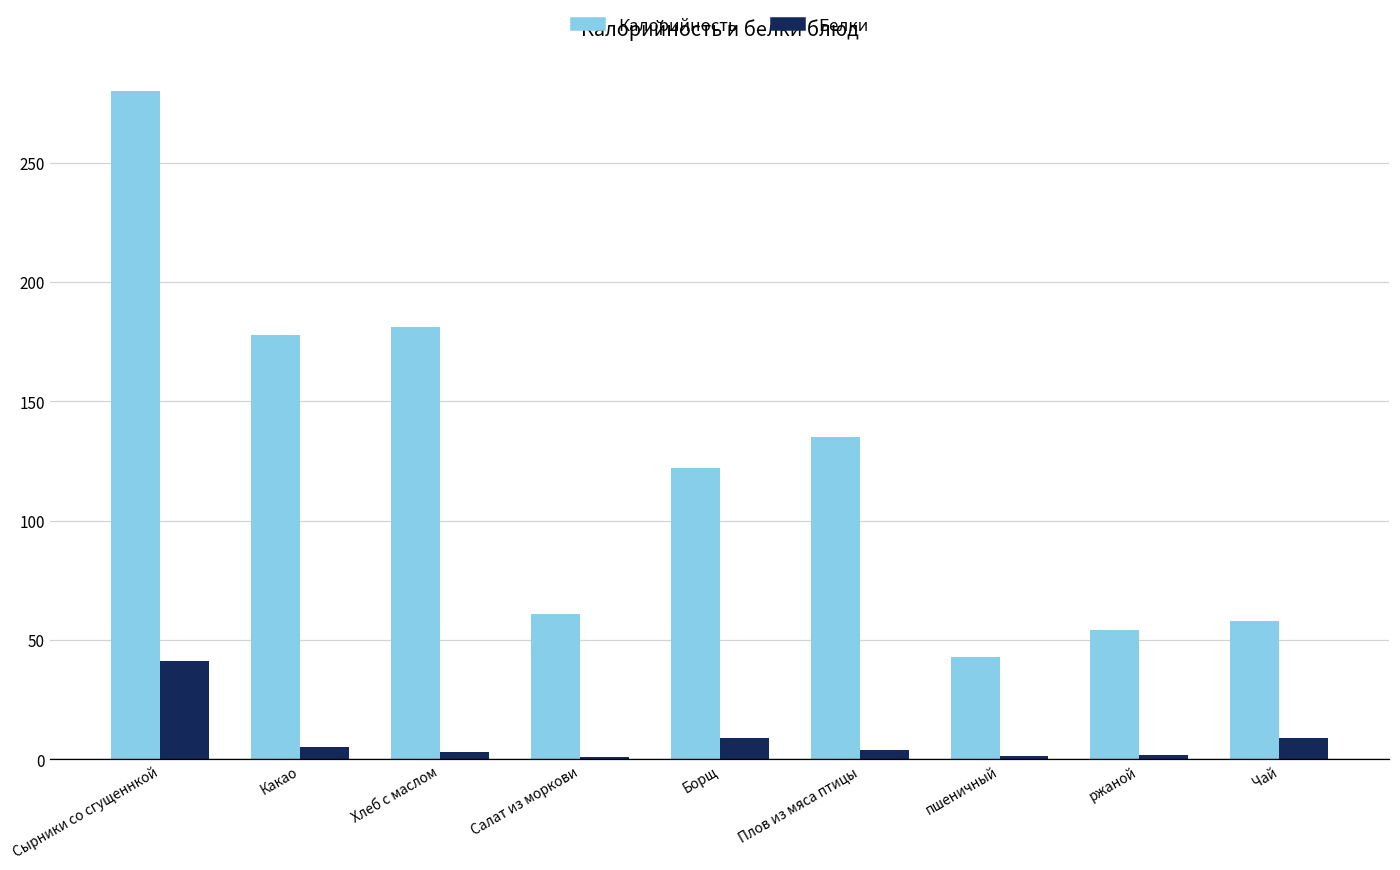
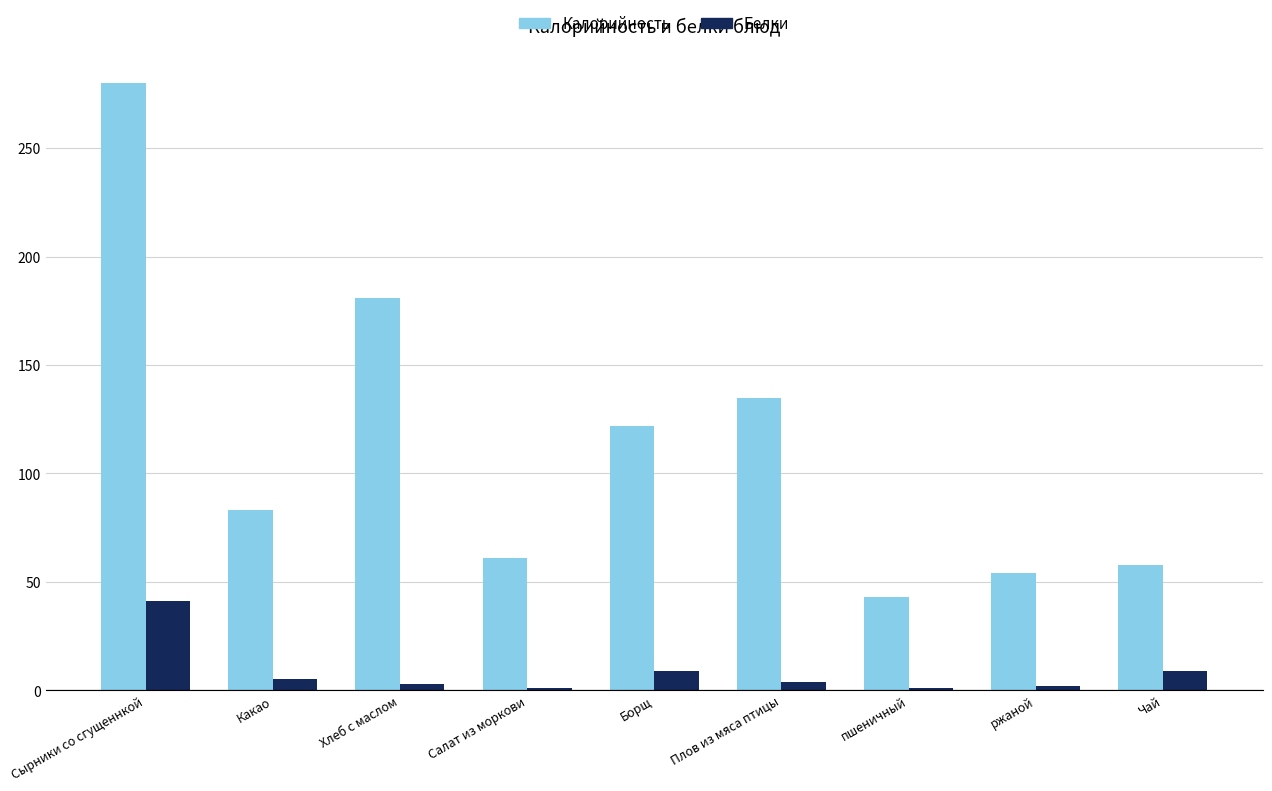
  {
    "Калорийность": {
      "Сырники со сгущеннкой": 280,
-     "Какао": 178,
+     "Какао": 83,
      "Хлеб с маслом": 181,
      "Салат из моркови": 61,
      "Борщ": 122,
      "Плов из мяса птицы": 135,
      "пшеничный": 43,
      "ржаной": 54,
      "Чай": 58
    },
    "Белки": {
      "Сырники со сгущеннкой": 41,
      "Какао": 5,
      "Хлеб с маслом": 3,
      "Борщ": 9,
      "Плов из мяса птицы": 4,
      "пшеничный": 1,
      "ржаной": 2,
      "Чай": 9
    }
  }
